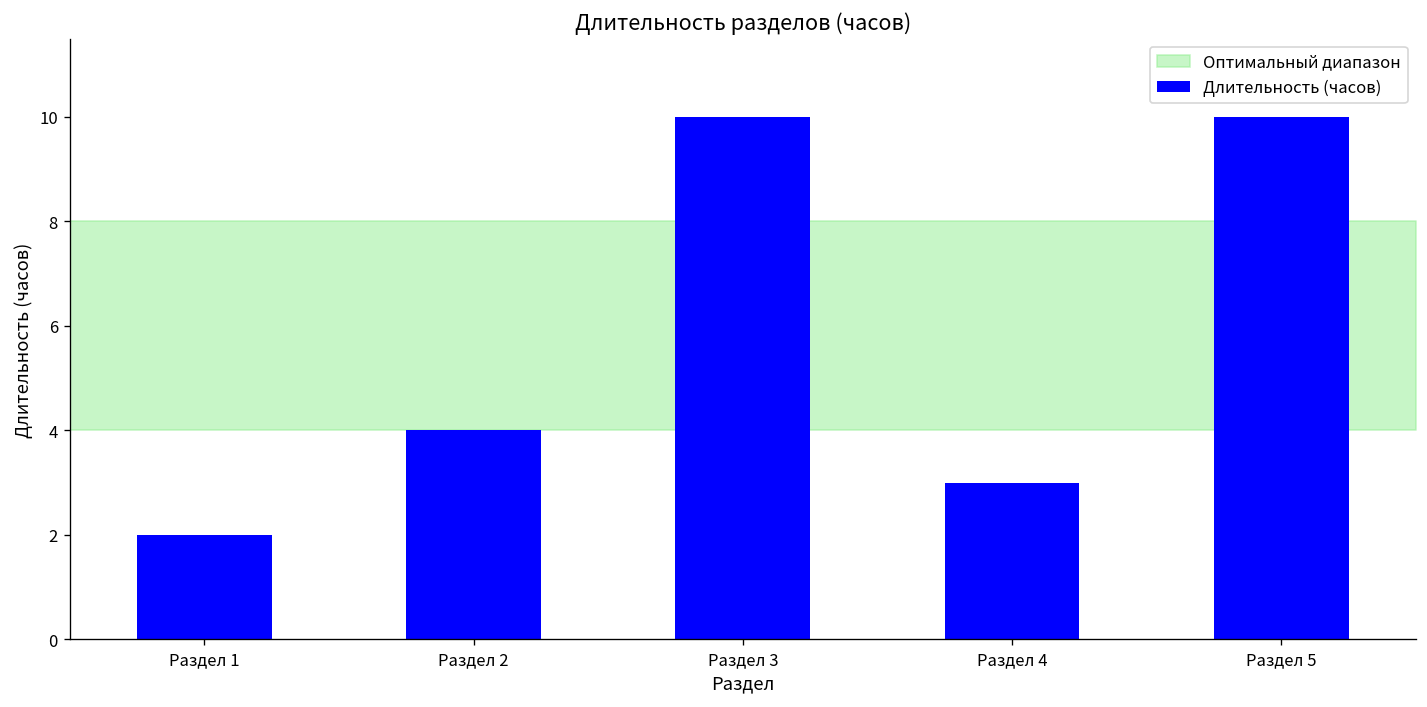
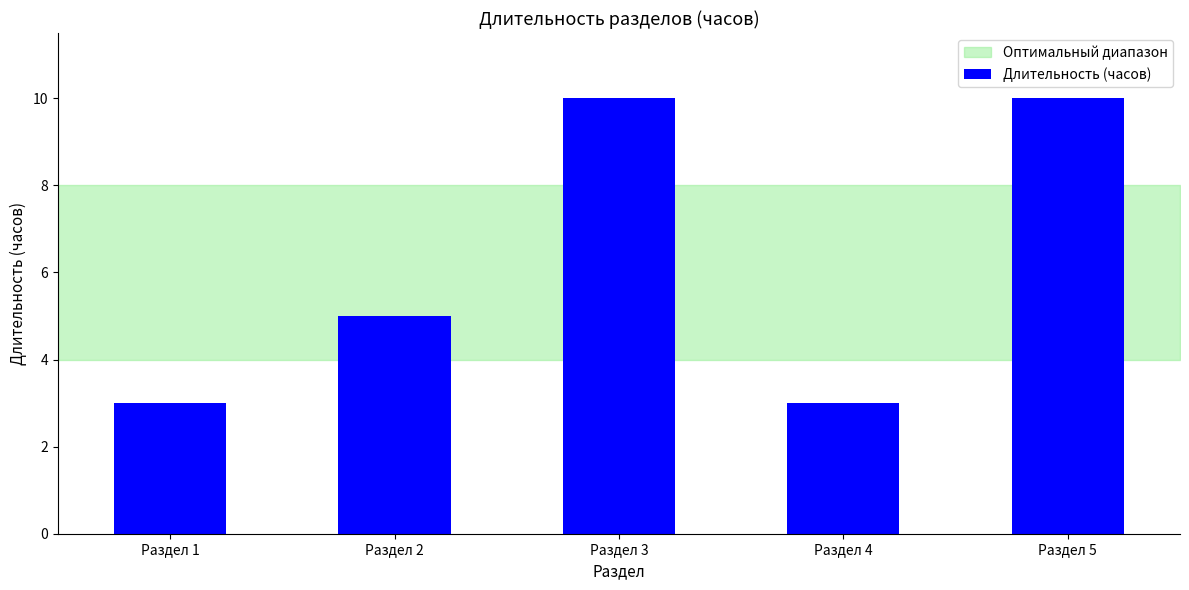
  {
    "Длительность (часов)": {
-     "Раздел 1": 2,
-     "Раздел 2": 4,
+     "Раздел 1": 3,
+     "Раздел 2": 5,
      "Раздел 3": 10,
      "Раздел 4": 3,
      "Раздел 5": 10
    }
  }
